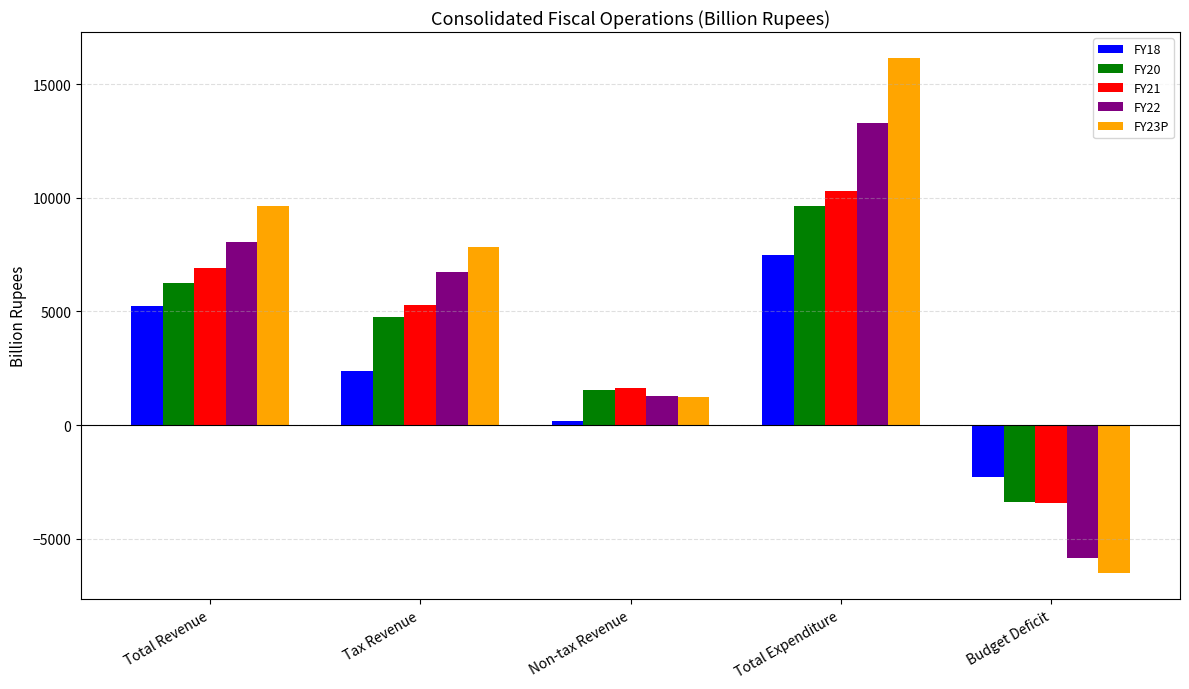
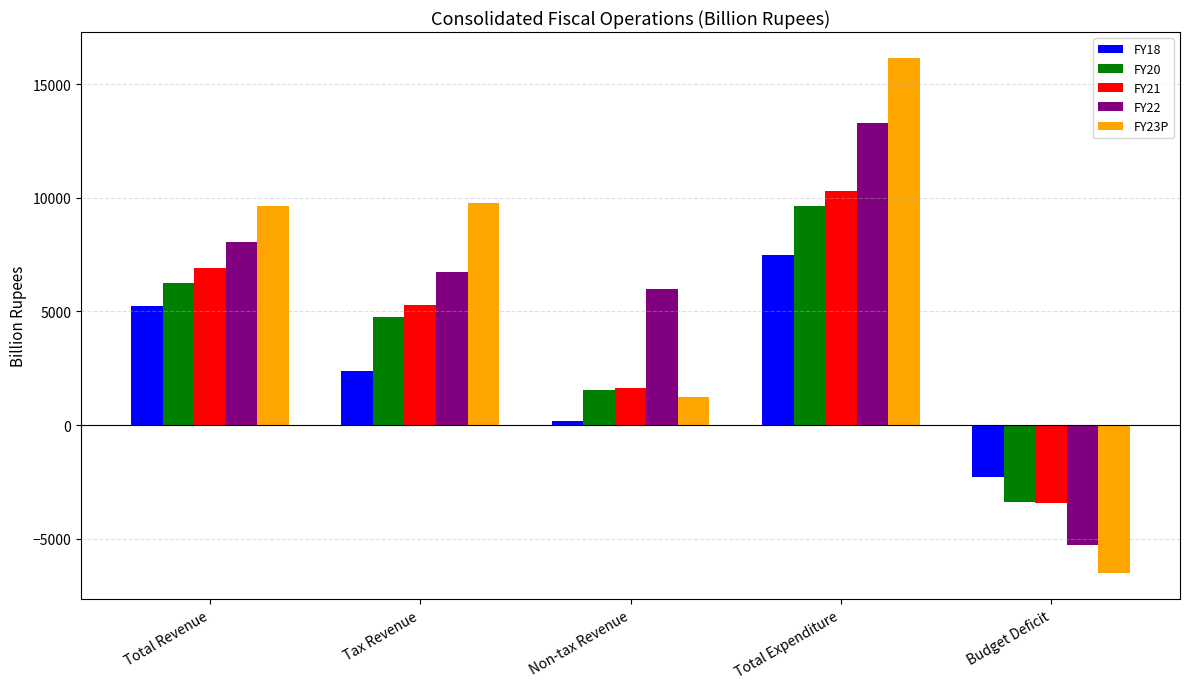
  {
    "FY18": {
      "Total Revenue": 5200,
      "Tax Revenue": 2400,
      "Non-tax Revenue": 200,
      "Total Expenditure": 7500,
      "Budget Deficit": -2300
    },
    "FY20": {
      "Total Revenue": 6300,
      "Tax Revenue": 4700,
      "Non-tax Revenue": 1500,
      "Total Expenditure": 9600,
      "Budget Deficit": -3400
    },
    "FY21": {
      "Total Revenue": 6900,
      "Tax Revenue": 5300,
      "Non-tax Revenue": 1600,
      "Total Expenditure": 10300,
      "Budget Deficit": -3400
    },
    "FY22": {
      "Total Revenue": 8000,
      "Tax Revenue": 6800,
-     "Non-tax Revenue": 1300,
+     "Non-tax Revenue": 6000,
      "Total Expenditure": 13300,
-     "Budget Deficit": -5900
+     "Budget Deficit": -5300
    },
    "FY23P": {
      "Total Revenue": 9600,
-     "Tax Revenue": 7800,
+     "Tax Revenue": 9800,
      "Non-tax Revenue": 1200,
      "Total Expenditure": 16200,
      "Budget Deficit": -6500
    }
  }
